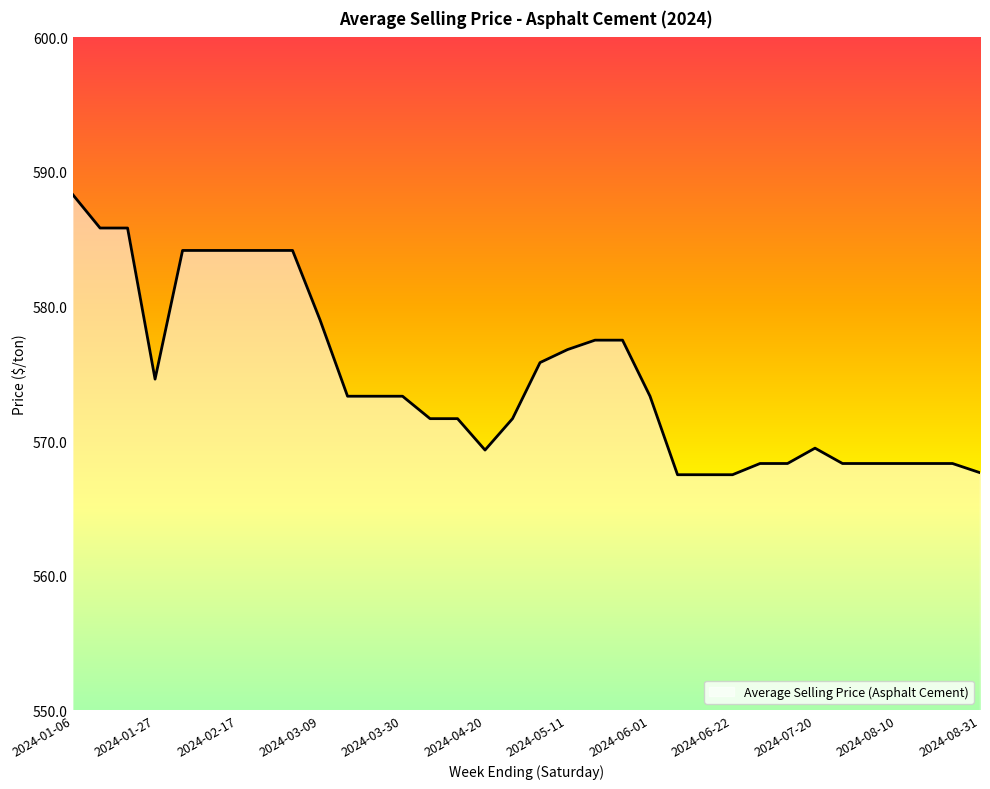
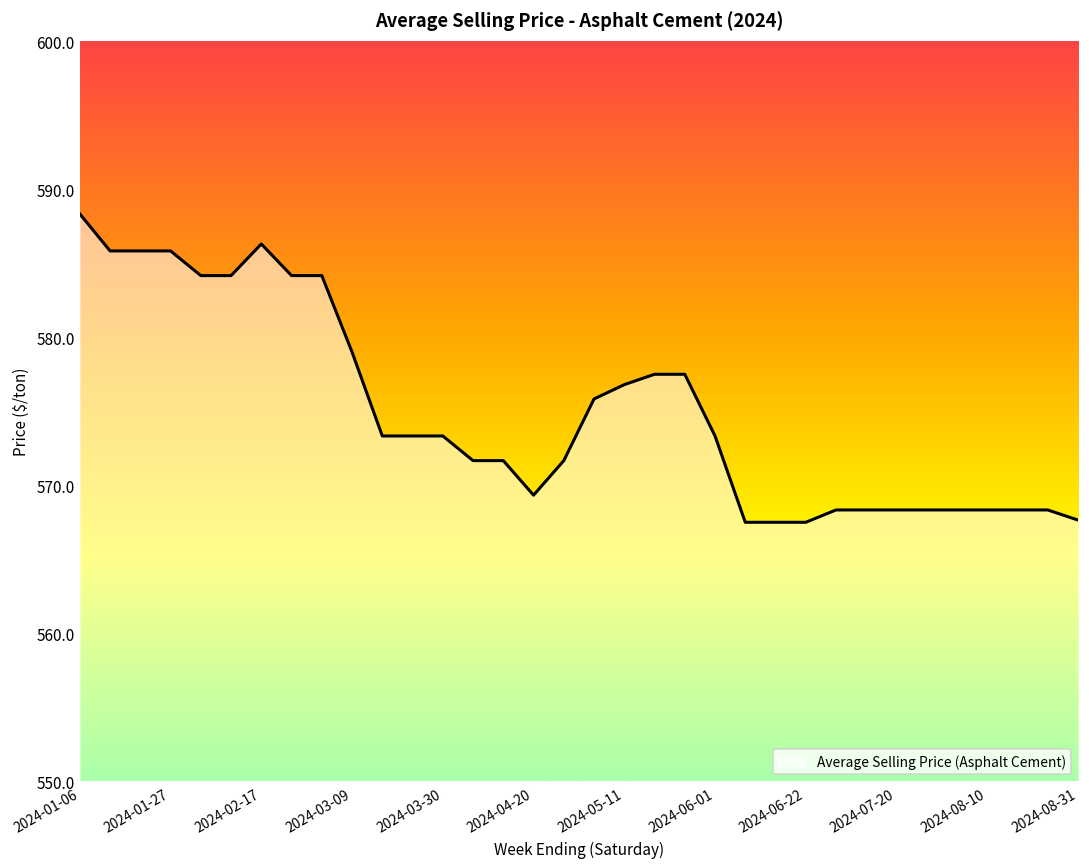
  {
    "2024-01-06": 588.3,
-   "2024-01-27": 574.6,
-   "2024-02-17": 584.2,
+   "2024-01-27": 585.8,
+   "2024-02-17": 586.3,
    "2024-03-09": 579.0,
    "2024-03-30": 573.3,
    "2024-04-20": 569.3,
    "2024-05-11": 576.8,
    "2024-06-01": 573.3,
    "2024-06-22": 567.5,
-   "2024-07-20": 569.5,
+   "2024-07-20": 568.3,
    "2024-08-10": 568.3,
    "2024-08-31": 567.7
  }
